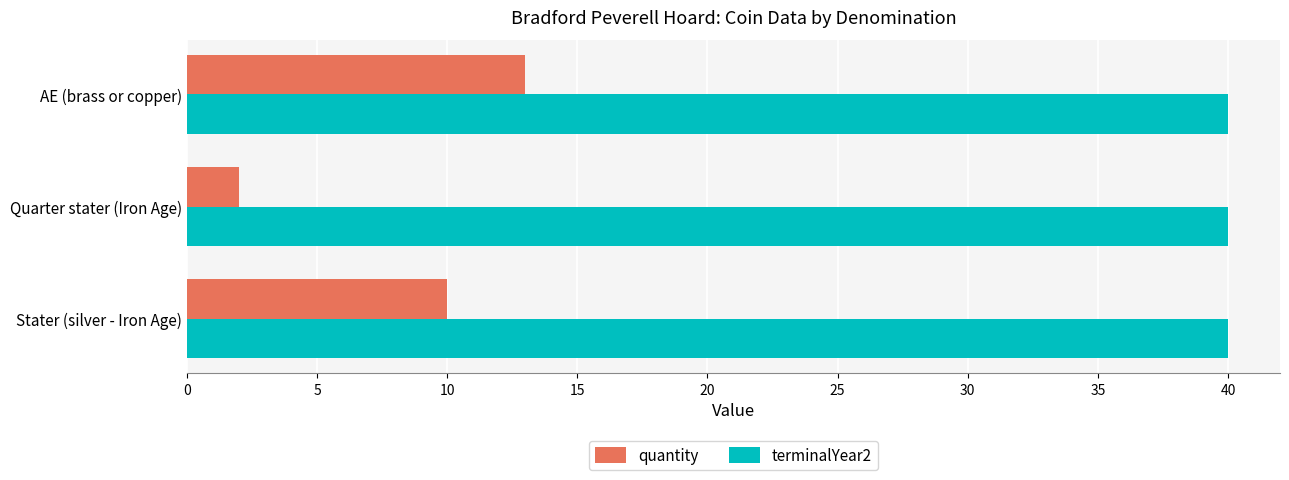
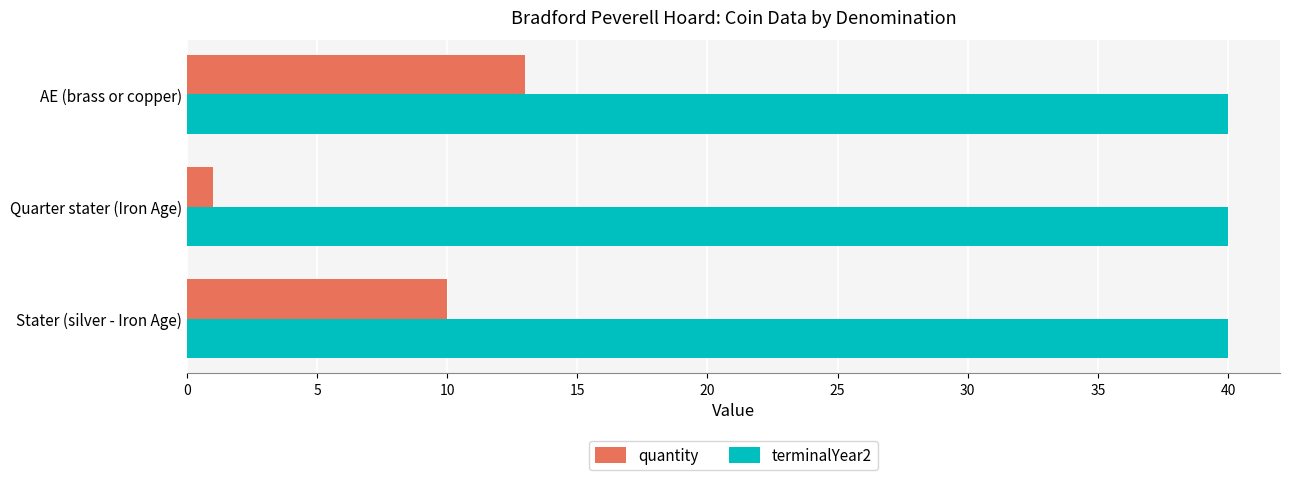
  {
    "quantity": {
      "AE (brass or copper)": 13,
-     "Quarter stater (Iron Age)": 2,
+     "Quarter stater (Iron Age)": 1,
      "Stater (silver - Iron Age)": 10
    },
    "terminalYear2": {
      "AE (brass or copper)": 40,
      "Quarter stater (Iron Age)": 40,
      "Stater (silver - Iron Age)": 40
    }
  }
